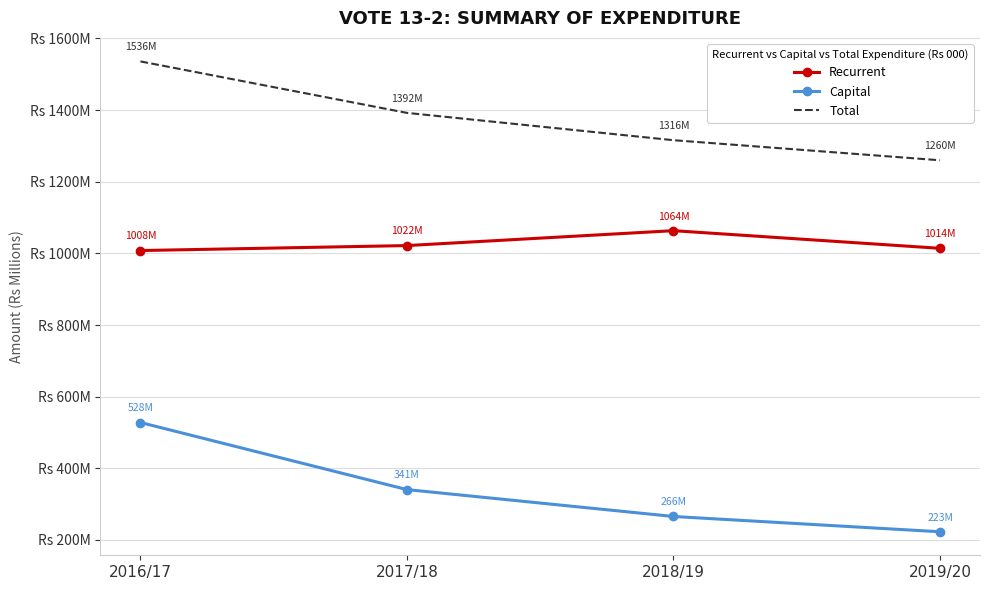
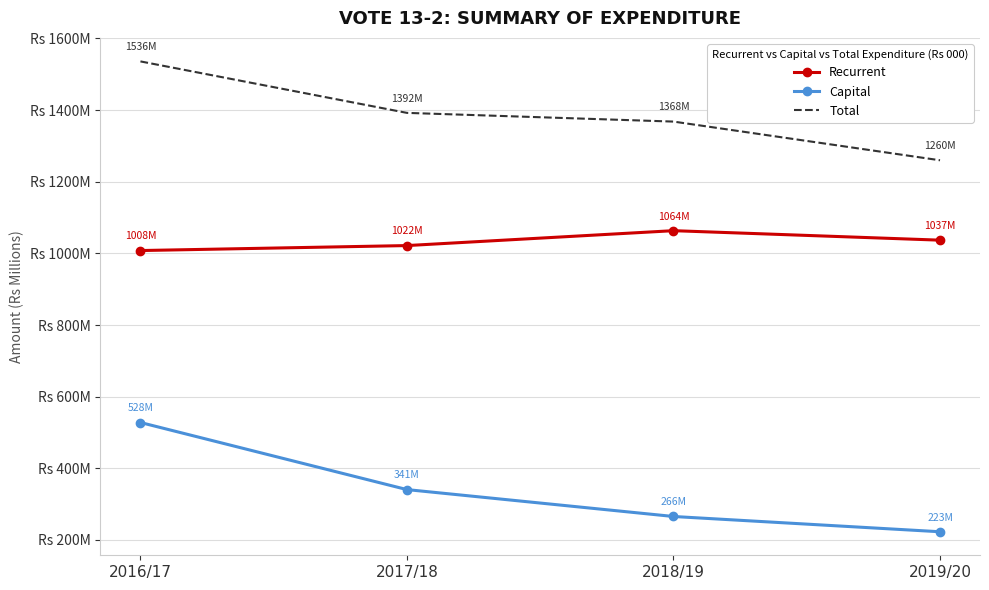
  {
    "Recurrent": {
      "2016/17": "1008M",
      "2017/18": "1022M",
      "2018/19": "1064M",
-     "2019/20": "1014M"
+     "2019/20": "1037M"
    },
    "Capital": {
      "2016/17": "528M",
      "2017/18": "341M",
      "2018/19": "266M",
      "2019/20": "223M"
    },
    "Total": {
      "2016/17": "1536M",
      "2017/18": "1392M",
-     "2018/19": "1316M",
+     "2018/19": "1368M",
      "2019/20": "1260M"
    }
  }
